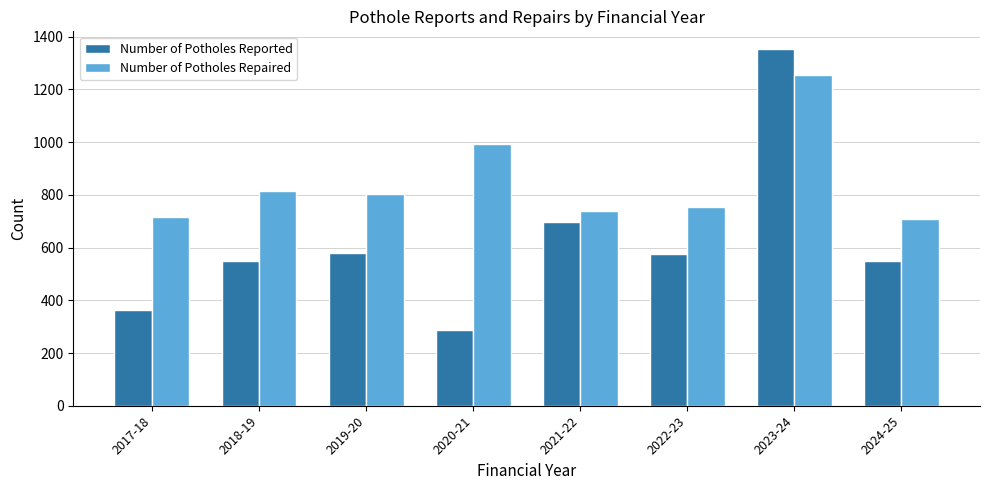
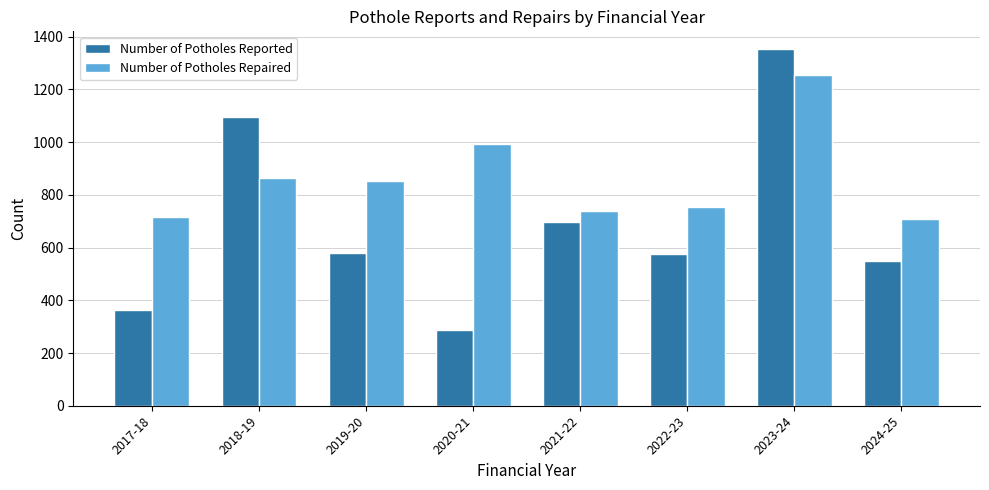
  {
    "Number of Potholes Reported": {
      "2017-18": 370,
-     "2018-19": 550,
+     "2018-19": 1090,
      "2019-20": 580,
      "2020-21": 290,
      "2021-22": 700,
      "2022-23": 580,
      "2023-24": 1350,
      "2024-25": 550
    },
    "Number of Potholes Repaired": {
      "2017-18": 720,
-     "2018-19": 820,
-     "2019-20": 810,
+     "2018-19": 870,
+     "2019-20": 850,
      "2020-21": 990,
      "2021-22": 740,
      "2022-23": 760,
      "2023-24": 1260,
      "2024-25": 710
    }
  }
